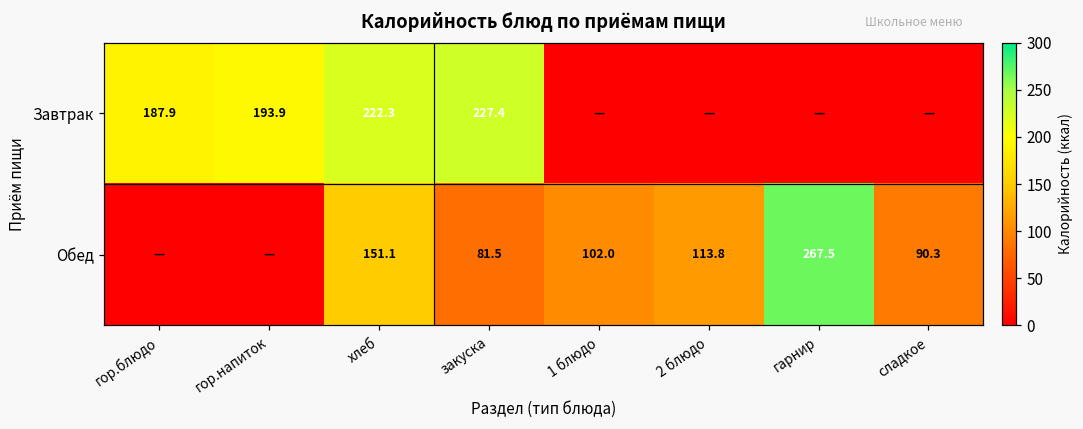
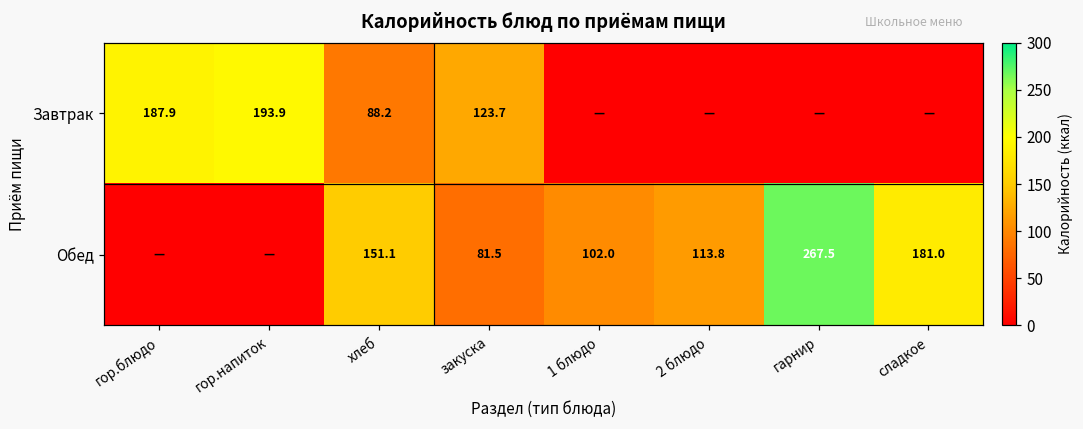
  {
    "Завтрак": {
      "гор.блюдо": 187.9,
      "гор.напиток": 193.9,
-     "хлеб": 222.3,
-     "закуска": 227.4
+     "хлеб": 88.2,
+     "закуска": 123.7
    },
    "Обед": {
      "хлеб": 151.1,
      "закуска": 81.5,
      "1 блюдо": 102.0,
      "2 блюдо": 113.8,
      "гарнир": 267.5,
-     "сладкое": 90.3
+     "сладкое": 181.0
    }
  }
